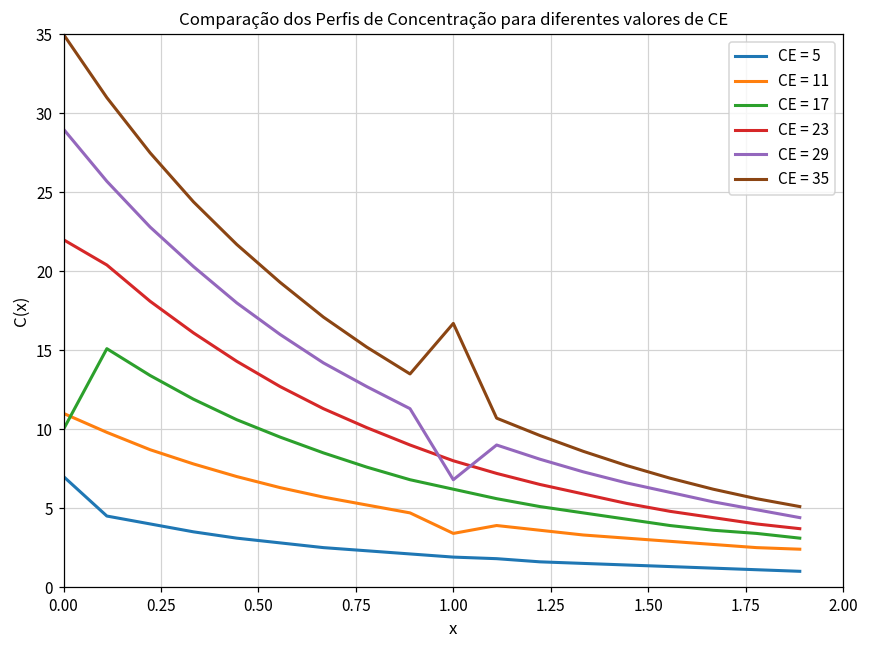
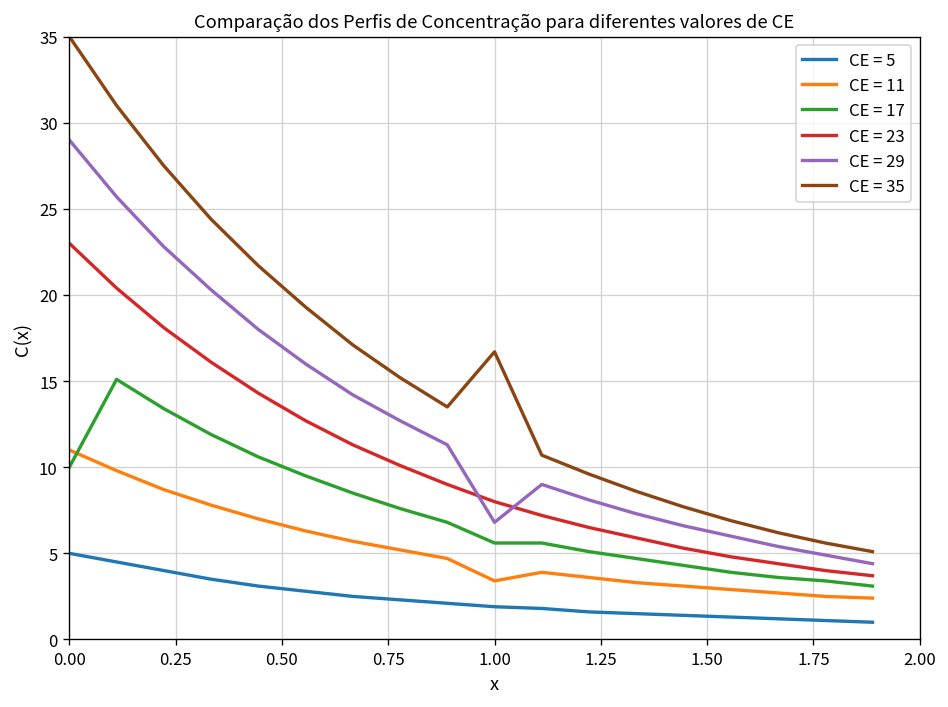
  {
    "CE = 5": {
-     "0.00": 7,
+     "0.00": 5,
      "1.00": 2
    },
    "CE = 11": {
      "0.00": 11.0,
      "1.00": 3.4
    },
    "CE = 17": {
      "0.00": 10.0,
-     "1.00": 6.2
+     "1.00": 5.6
    },
    "CE = 23": {
-     "0.00": 22,
+     "0.00": 23,
      "1.00": 8
    },
    "CE = 29": {
      "0.00": 29.0,
      "1.00": 6.8
    },
    "CE = 35": {
      "0.00": 35.0,
      "1.00": 16.7
    }
  }
